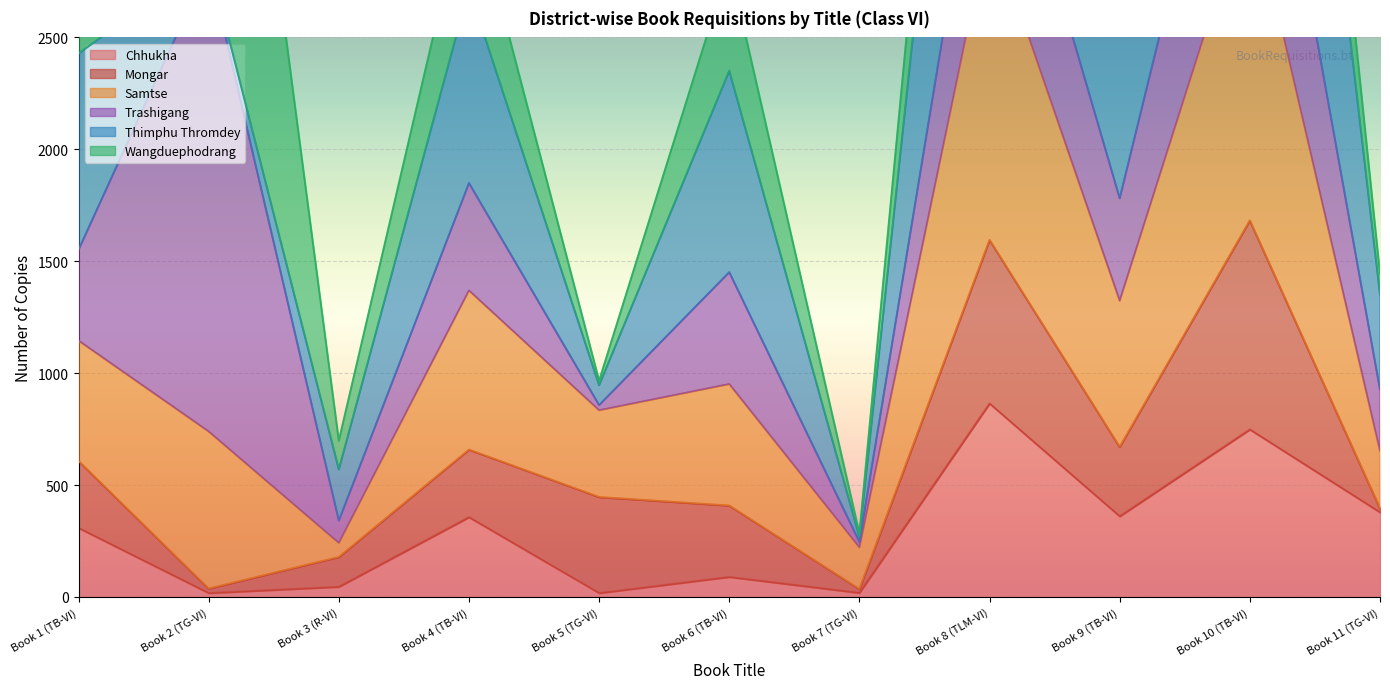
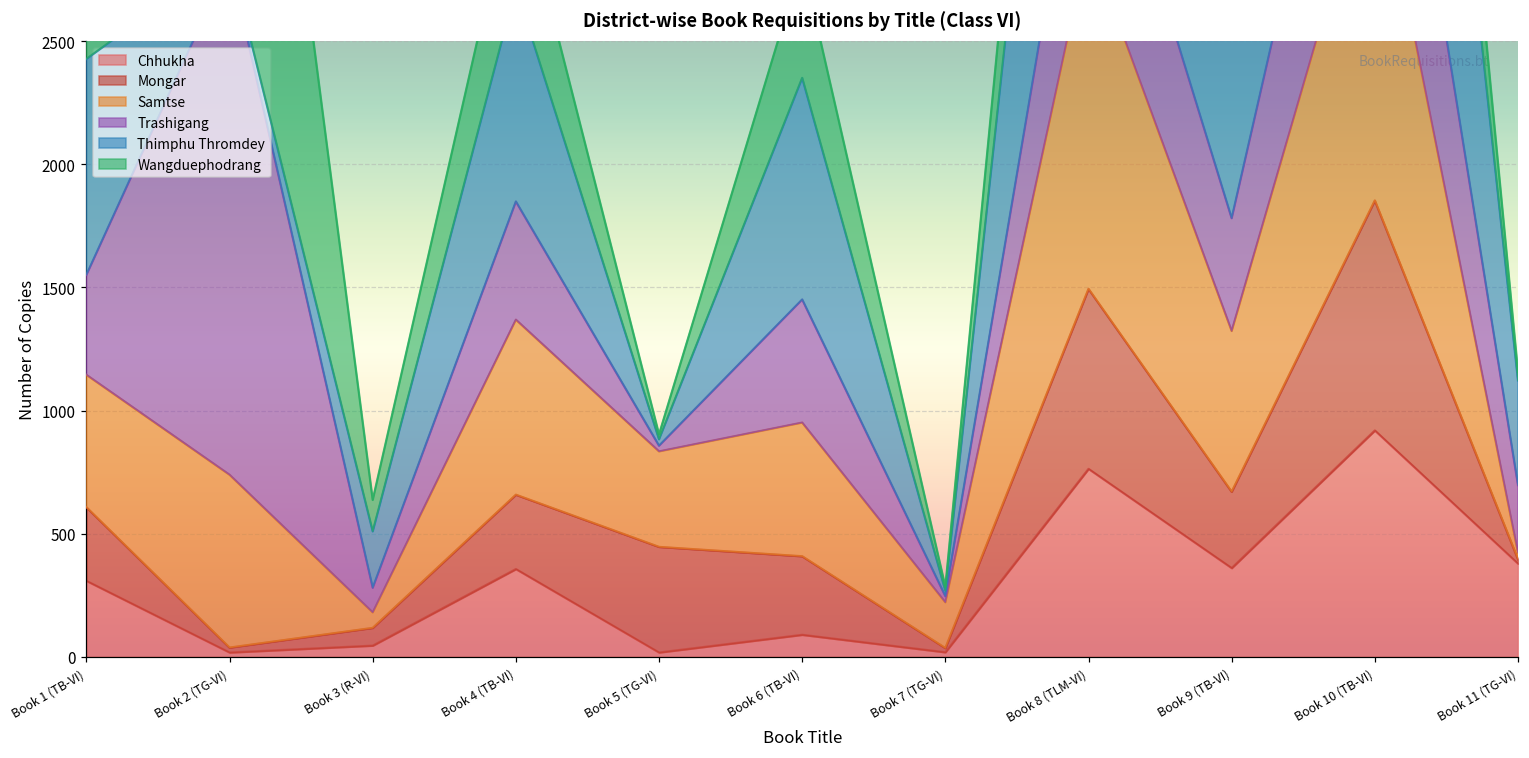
  {
    "Chhukha": {
      "Book 1 (TB-VI)": 310,
      "Book 2 (TG-VI)": 20,
      "Book 3 (R-VI)": 50,
      "Book 4 (TB-VI)": 360,
      "Book 5 (TG-VI)": 20,
      "Book 6 (TB-VI)": 90,
      "Book 7 (TG-VI)": 20,
-     "Book 8 (TLM-VI)": 860,
+     "Book 8 (TLM-VI)": 760,
      "Book 9 (TB-VI)": 360,
-     "Book 10 (TB-VI)": 750,
+     "Book 10 (TB-VI)": 920,
      "Book 11 (TG-VI)": 380
    },
    "Mongar": {
      "Book 1 (TB-VI)": 300,
      "Book 2 (TG-VI)": 20,
-     "Book 3 (R-VI)": 130,
+     "Book 3 (R-VI)": 70,
      "Book 4 (TB-VI)": 300,
      "Book 5 (TG-VI)": 430,
      "Book 6 (TB-VI)": 320,
      "Book 7 (TG-VI)": 20,
      "Book 8 (TLM-VI)": 730,
      "Book 9 (TB-VI)": 310,
      "Book 10 (TB-VI)": 930,
      "Book 11 (TG-VI)": 20
    },
    "Samtse": {
      "Book 1 (TB-VI)": 540,
      "Book 2 (TG-VI)": 700,
      "Book 3 (R-VI)": 60,
      "Book 4 (TB-VI)": 710,
      "Book 5 (TG-VI)": 390,
      "Book 6 (TB-VI)": 540,
      "Book 7 (TG-VI)": 190,
      "Book 9 (TB-VI)": 650,
-     "Book 11 (TG-VI)": 260
+     "Book 11 (TG-VI)": 30
    },
    "Trashigang": {
      "Book 1 (TB-VI)": 410,
      "Book 3 (R-VI)": 100,
      "Book 4 (TB-VI)": 480,
      "Book 5 (TG-VI)": 20,
      "Book 6 (TB-VI)": 500,
      "Book 7 (TG-VI)": 30,
      "Book 9 (TB-VI)": 460,
      "Book 11 (TG-VI)": 280
    },
    "Thimphu Thromdey": {
      "Book 1 (TB-VI)": 880,
      "Book 3 (R-VI)": 230,
-     "Book 5 (TG-VI)": 90,
+     "Book 5 (TG-VI)": 30,
      "Book 6 (TB-VI)": 900,
      "Book 7 (TG-VI)": 20,
      "Book 11 (TG-VI)": 430
    },
    "Wangduephodrang": {
      "Book 3 (R-VI)": 130,
      "Book 5 (TG-VI)": 20,
      "Book 7 (TG-VI)": 20,
-     "Book 11 (TG-VI)": 90
+     "Book 11 (TG-VI)": 40
    }
  }
